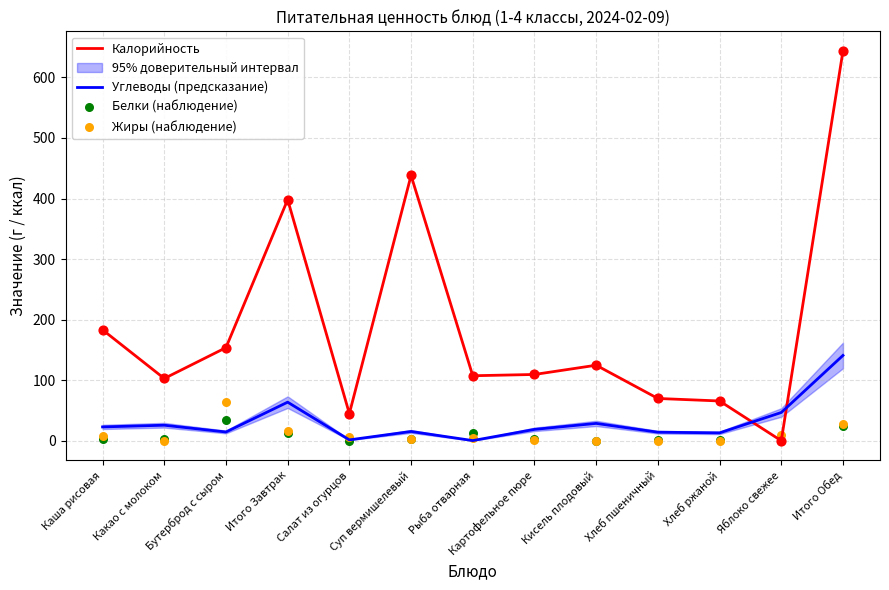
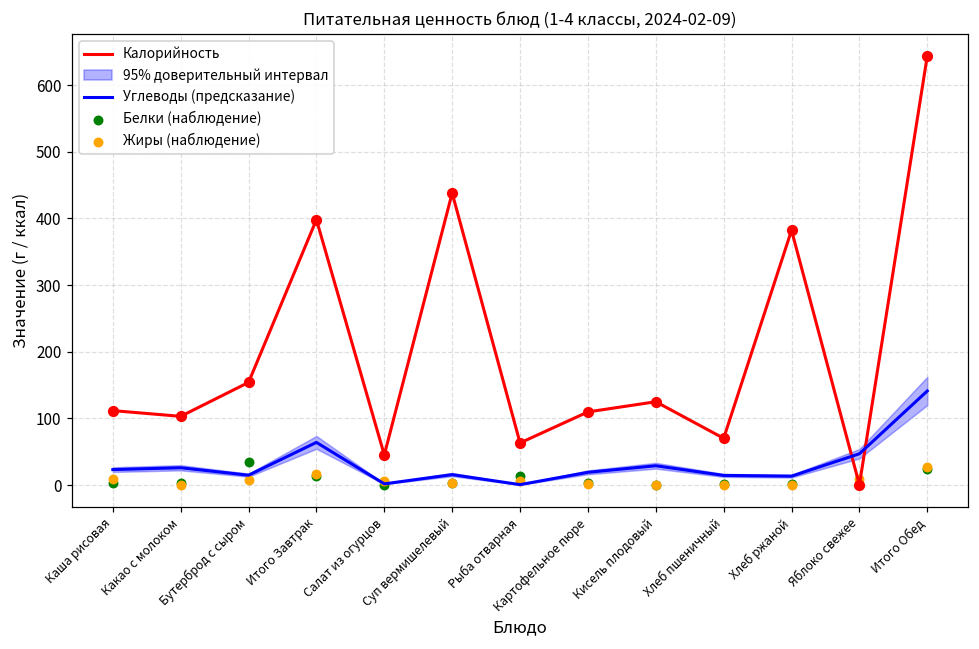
  {
    "Калорийность": {
-     "Каша рисовая": 180,
+     "Каша рисовая": 110,
      "Какао с молоком": 100,
      "Бутерброд с сыром": 150,
      "Итого Завтрак": 400,
      "Салат из огурцов": 50,
      "Суп вермишелевый": 440,
-     "Рыба отварная": 110,
+     "Рыба отварная": 60,
      "Картофельное пюре": 110,
      "Кисель плодовый": 130,
      "Хлеб пшеничный": 70,
-     "Хлеб ржаной": 70,
+     "Хлеб ржаной": 380,
      "Итого Обед": 640
    },
    "Жиры (наблюдение)": {
-     "Бутерброд с сыром": 60
+     "Бутерброд с сыром": 10
    }
  }
